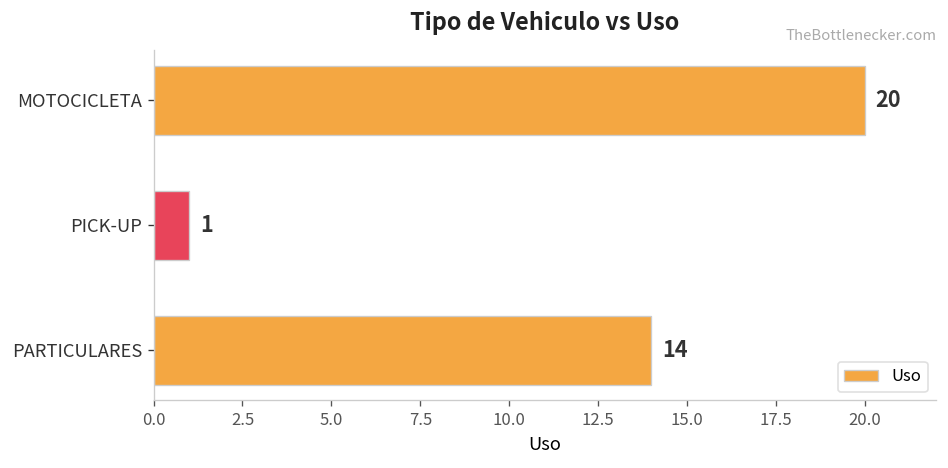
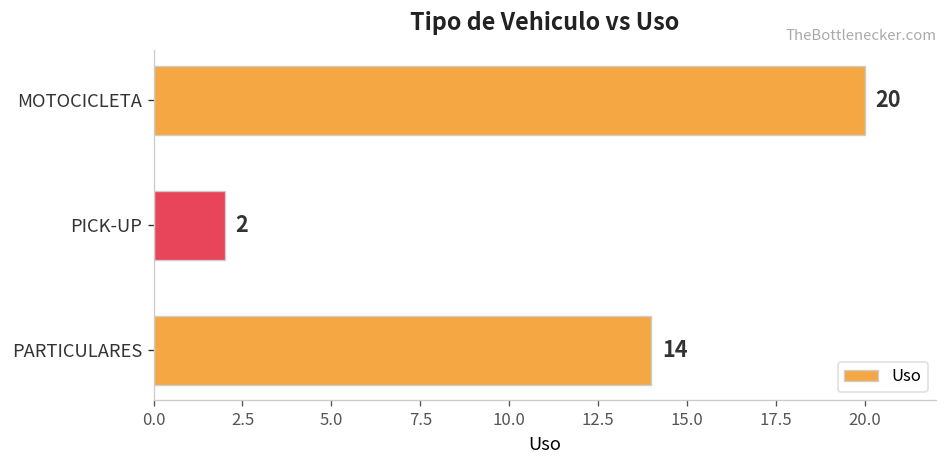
  {
    "MOTOCICLETA": 20,
-   "PICK-UP": 1,
+   "PICK-UP": 2,
    "PARTICULARES": 14
  }
